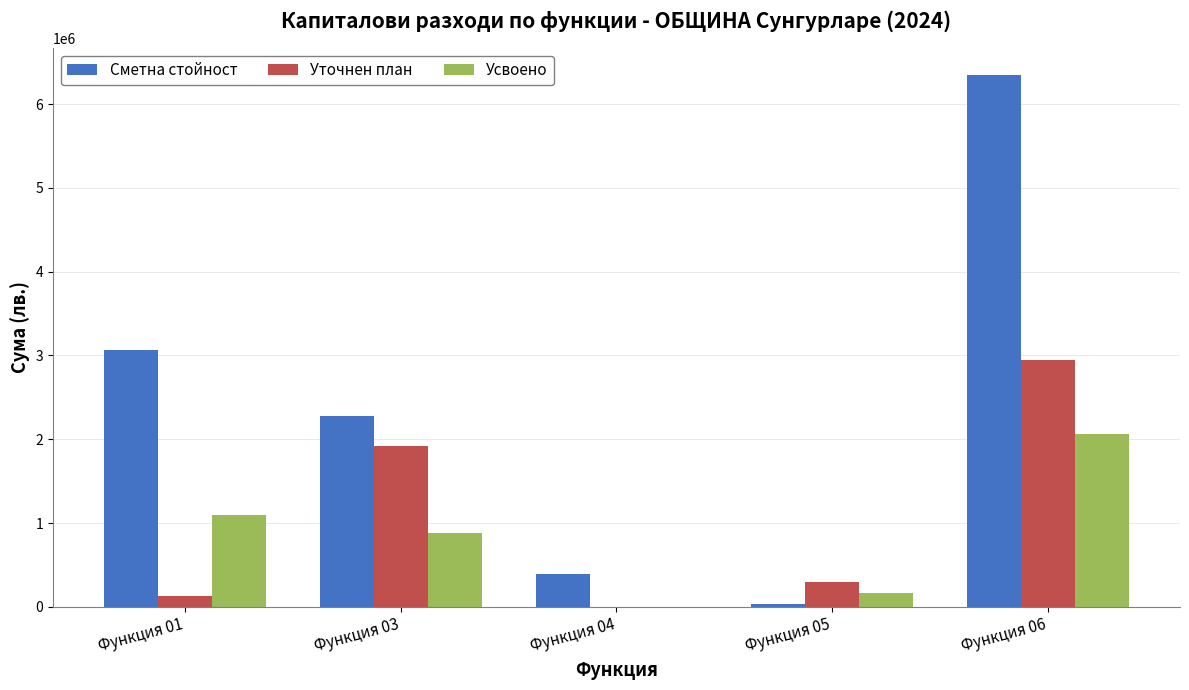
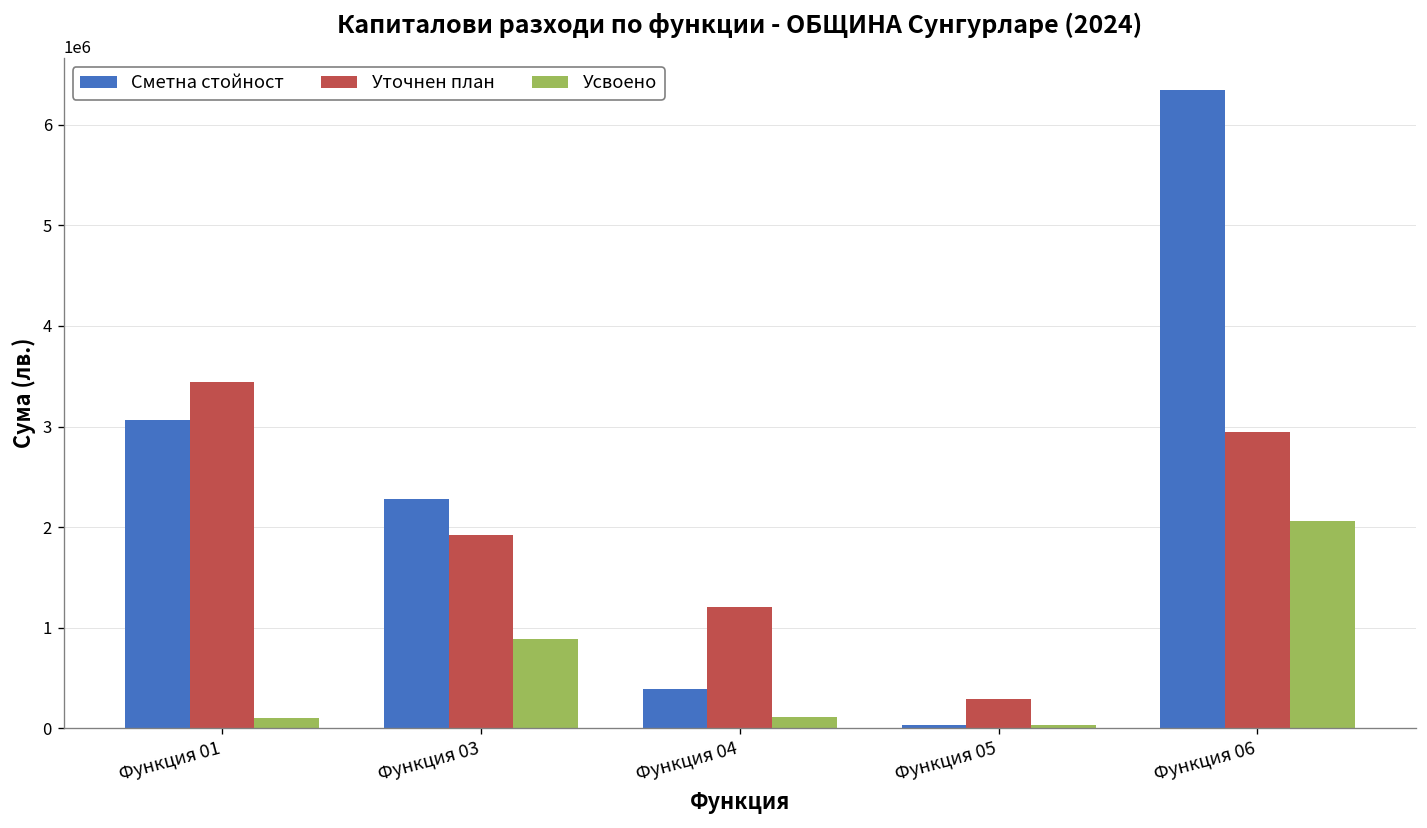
  {
    "Сметна стойност": {
      "Функция 01": 3100000,
      "Функция 03": 2300000,
      "Функция 04": 400000,
      "Функция 06": 6300000
    },
    "Уточнен план": {
-     "Функция 01": 100000,
+     "Функция 01": 3400000,
      "Функция 03": 1900000,
-     "Функция 04": 0,
+     "Функция 04": 1200000,
      "Функция 05": 300000,
      "Функция 06": 2900000
    },
    "Усвоено": {
-     "Функция 01": 1100000,
+     "Функция 01": 100000,
      "Функция 03": 900000,
-     "Функция 04": 0,
-     "Функция 05": 200000,
+     "Функция 04": 100000,
+     "Функция 05": 0,
      "Функция 06": 2100000
    }
  }
